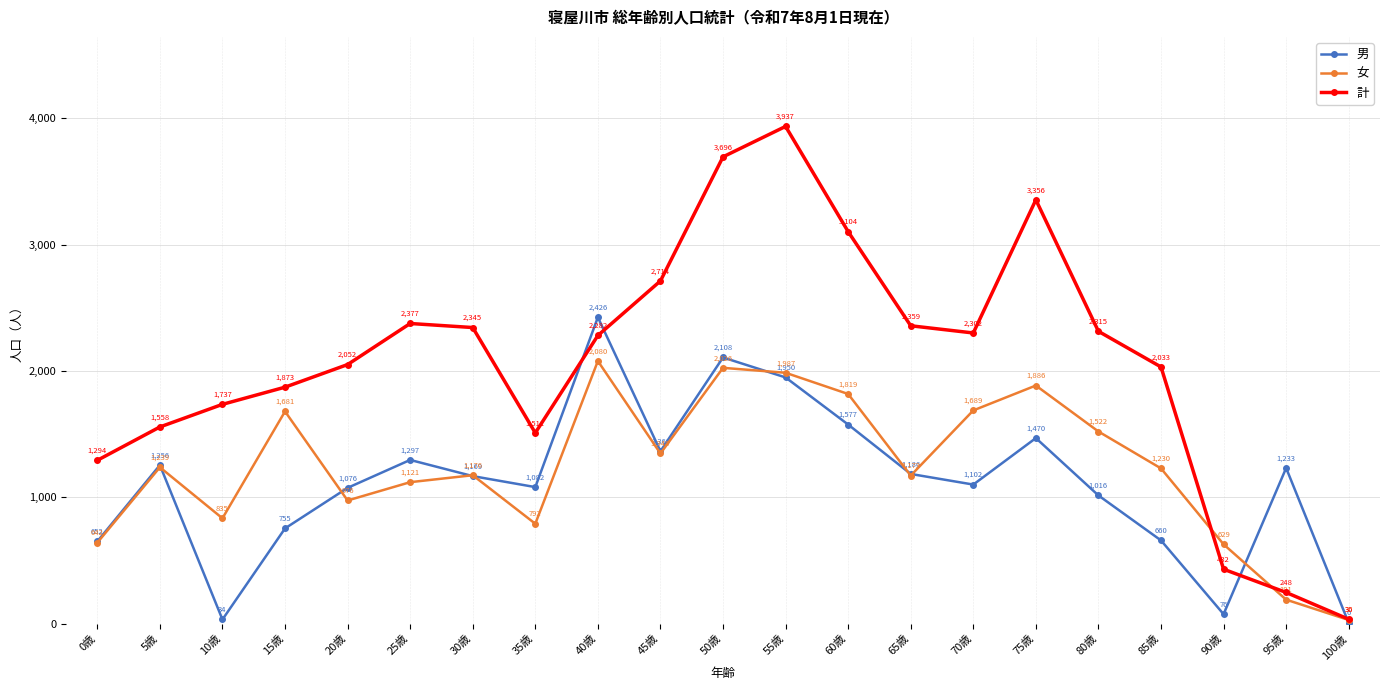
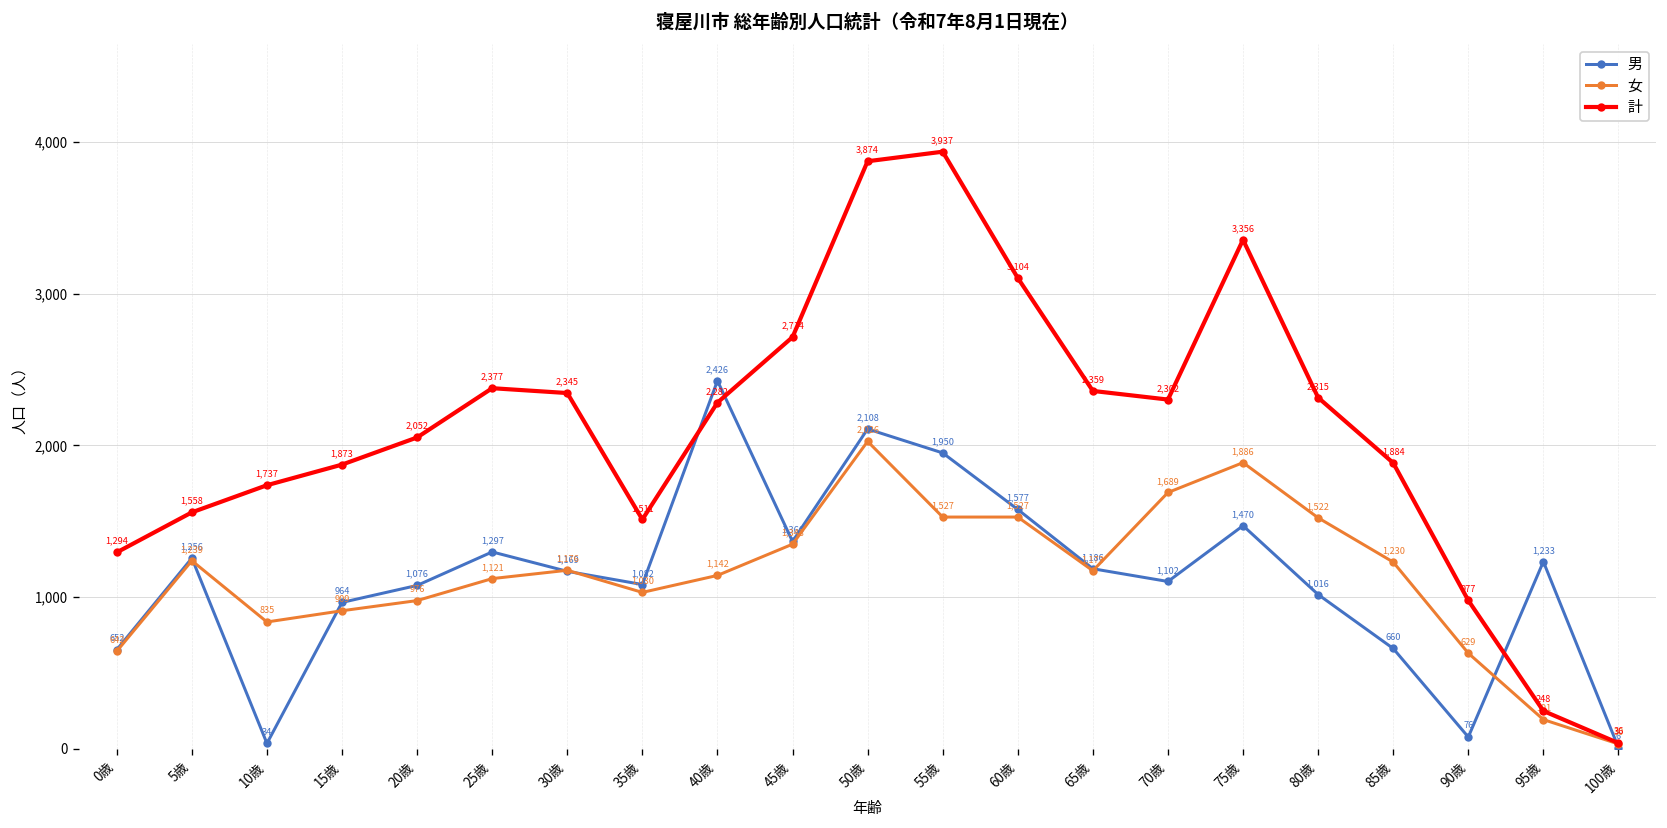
  {
    "男": {
      "10歳": "34",
-     "15歳": "755",
+     "15歳": "964",
      "20歳": "1,076",
      "25歳": "1,297",
      "40歳": "2,426",
      "50歳": "2,108",
      "55歳": "1,950",
      "70歳": "1,102",
      "75歳": "1,470",
      "80歳": "1,016",
      "85歳": "660",
      "90歳": "76",
      "95歳": "1,233"
    },
    "女": {
      "10歳": "835",
-     "15歳": "1,681",
+     "15歳": "909",
      "25歳": "1,121",
-     "35歳": "792",
-     "40歳": "2,080",
-     "55歳": "1,987",
-     "60歳": "1,819",
+     "35歳": "1,030",
+     "40歳": "1,142",
+     "55歳": "1,527",
+     "60歳": "1,527",
      "70歳": "1,689",
      "75歳": "1,886",
      "80歳": "1,522",
      "85歳": "1,230",
      "90歳": "629"
    },
    "計": {
      "0歳": "1,294",
      "5歳": "1,558",
      "10歳": "1,737",
      "15歳": "1,873",
      "20歳": "2,052",
      "25歳": "2,377",
      "30歳": "2,345",
      "35歳": "1,511",
      "40歳": "2,282",
      "45歳": "2,714",
-     "50歳": "3,696",
+     "50歳": "3,874",
      "55歳": "3,937",
      "60歳": "3,104",
      "65歳": "2,359",
      "70歳": "2,302",
      "75歳": "3,356",
      "80歳": "2,315",
-     "85歳": "2,033",
-     "90歳": "432",
+     "85歳": "1,884",
+     "90歳": "977",
      "95歳": "248"
    }
  }
